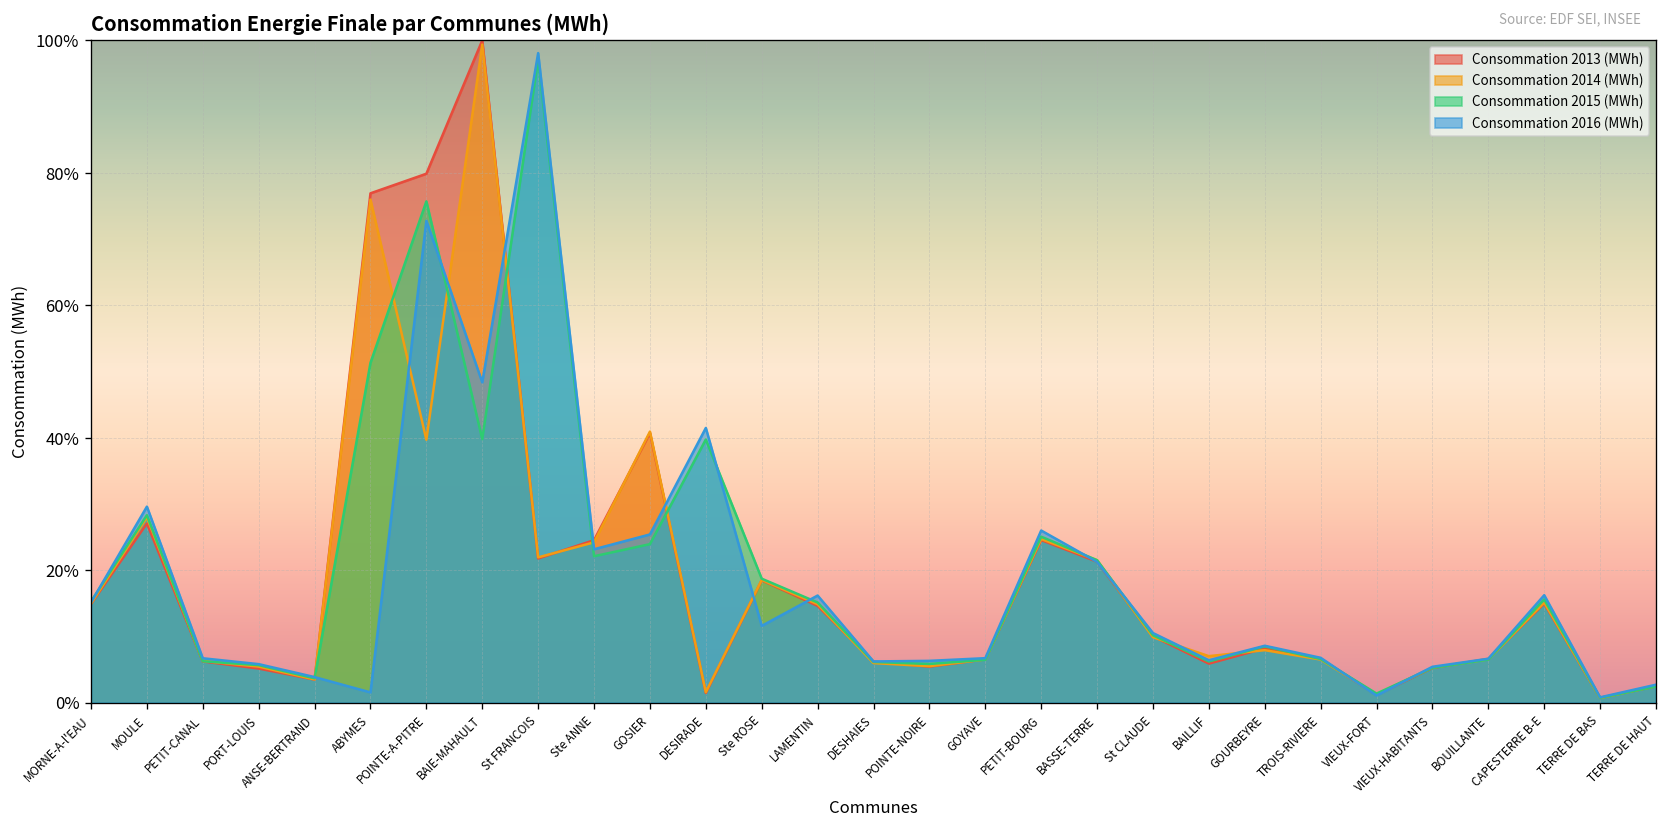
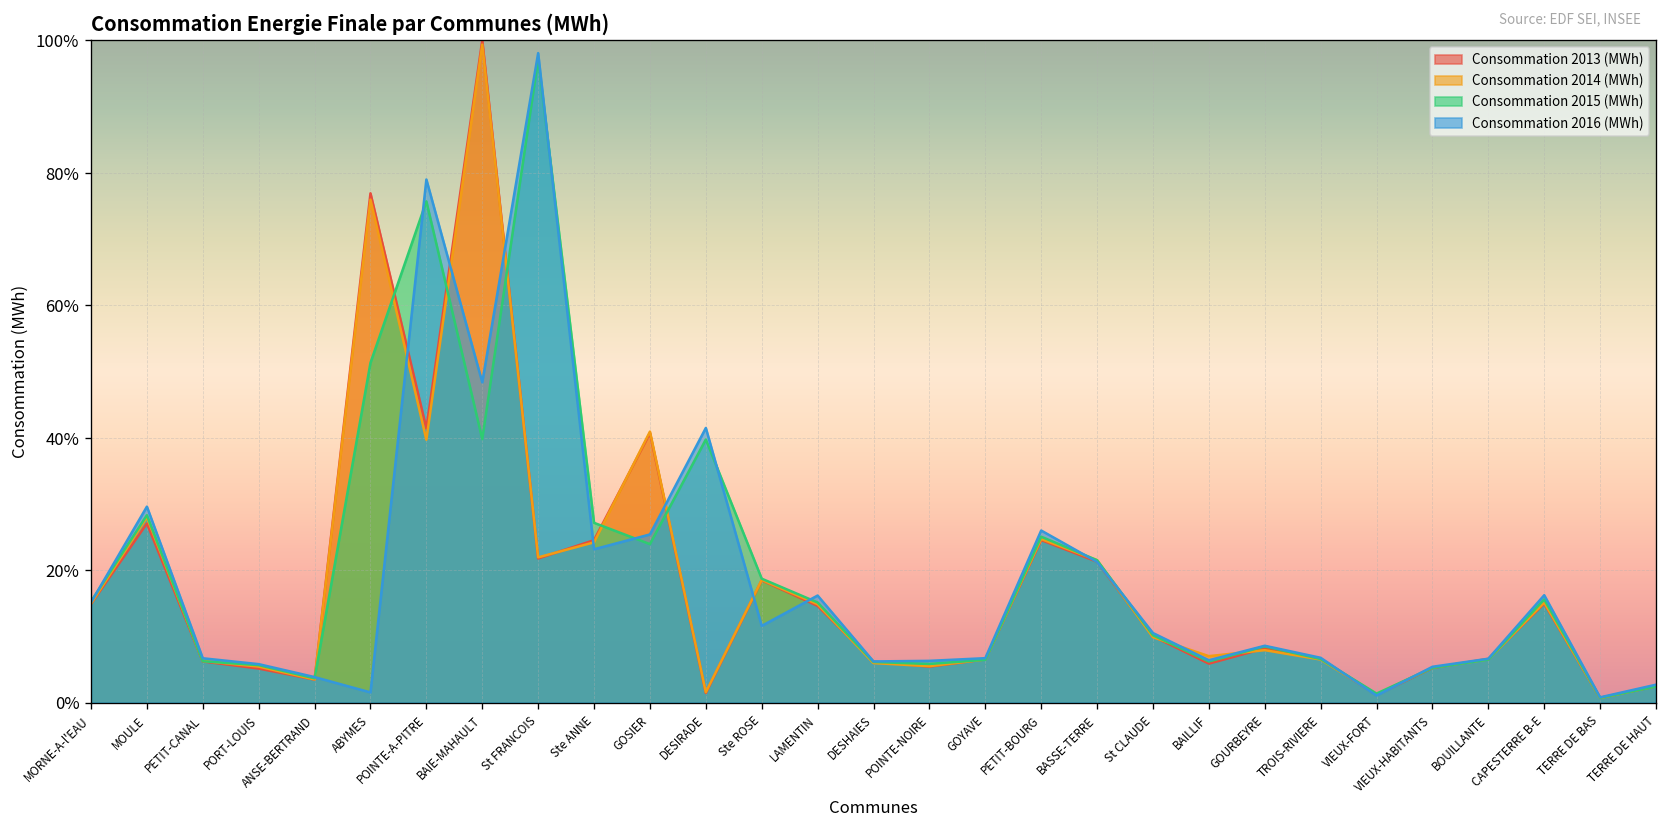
  {
    "Consommation 2013 (MWh)": {
      "MOULE": "27%",
      "ABYMES": "77%",
-     "POINTE-A-PITRE": "80%",
+     "POINTE-A-PITRE": "41%",
      "BAIE-MAHAULT": "100%"
    },
    "Consommation 2014 (MWh)": {
      "ABYMES": "76%",
      "POINTE-A-PITRE": "40%",
      "BAIE-MAHAULT": "99%",
      "BAILLIF": "7%"
    },
    "Consommation 2015 (MWh)": {
      "ABYMES": "51%",
      "POINTE-A-PITRE": "76%",
      "BAIE-MAHAULT": "40%",
      "St FRANCOIS": "97%",
-     "Ste ANNE": "22%",
+     "Ste ANNE": "27%",
      "GOSIER": "24%",
      "DESIRADE": "40%",
      "CAPESTERRE B-E": "16%"
    },
    "Consommation 2016 (MWh)": {
      "MOULE": "30%",
      "ABYMES": "2%",
-     "POINTE-A-PITRE": "73%",
+     "POINTE-A-PITRE": "79%",
      "BAIE-MAHAULT": "48%",
      "St FRANCOIS": "98%",
      "Ste ANNE": "23%",
      "GOSIER": "25%",
      "DESIRADE": "41%",
      "Ste ROSE": "12%",
      "LAMENTIN": "16%",
      "POINTE-NOIRE": "6%",
      "PETIT-BOURG": "26%",
      "CAPESTERRE B-E": "16%"
    }
  }
